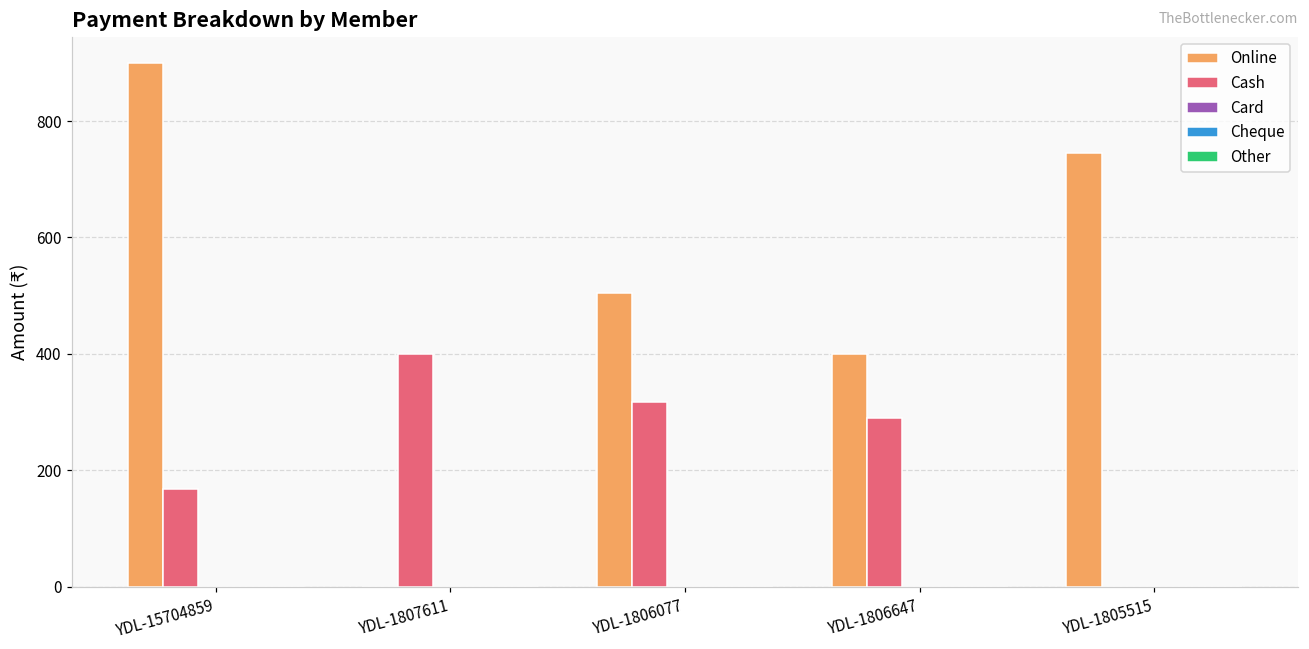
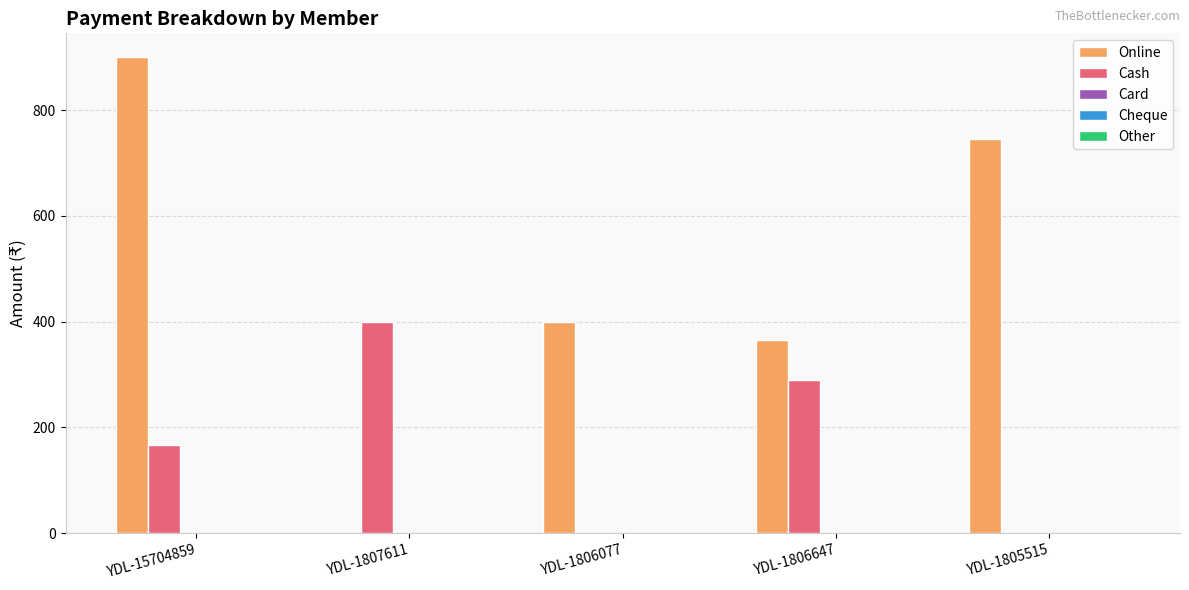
  {
    "Online": {
      "YDL-15704859": 900,
      "YDL-1807611": 0,
-     "YDL-1806077": 500,
-     "YDL-1806647": 400,
+     "YDL-1806077": 400,
+     "YDL-1806647": 370,
      "YDL-1805515": 750
    },
    "Cash": {
      "YDL-15704859": 170,
      "YDL-1807611": 400,
-     "YDL-1806077": 320,
+     "YDL-1806077": 0,
      "YDL-1806647": 290,
      "YDL-1805515": 0
    },
    "Card": {
      "YDL-15704859": 0,
      "YDL-1807611": 0,
      "YDL-1806077": 0,
      "YDL-1806647": 0,
      "YDL-1805515": 0
    },
    "Cheque": {
      "YDL-15704859": 0,
      "YDL-1807611": 0,
      "YDL-1806077": 0,
      "YDL-1806647": 0,
      "YDL-1805515": 0
    },
    "Other": {
      "YDL-15704859": 0,
      "YDL-1807611": 0,
      "YDL-1806077": 0,
      "YDL-1806647": 0,
      "YDL-1805515": 0
    }
  }
